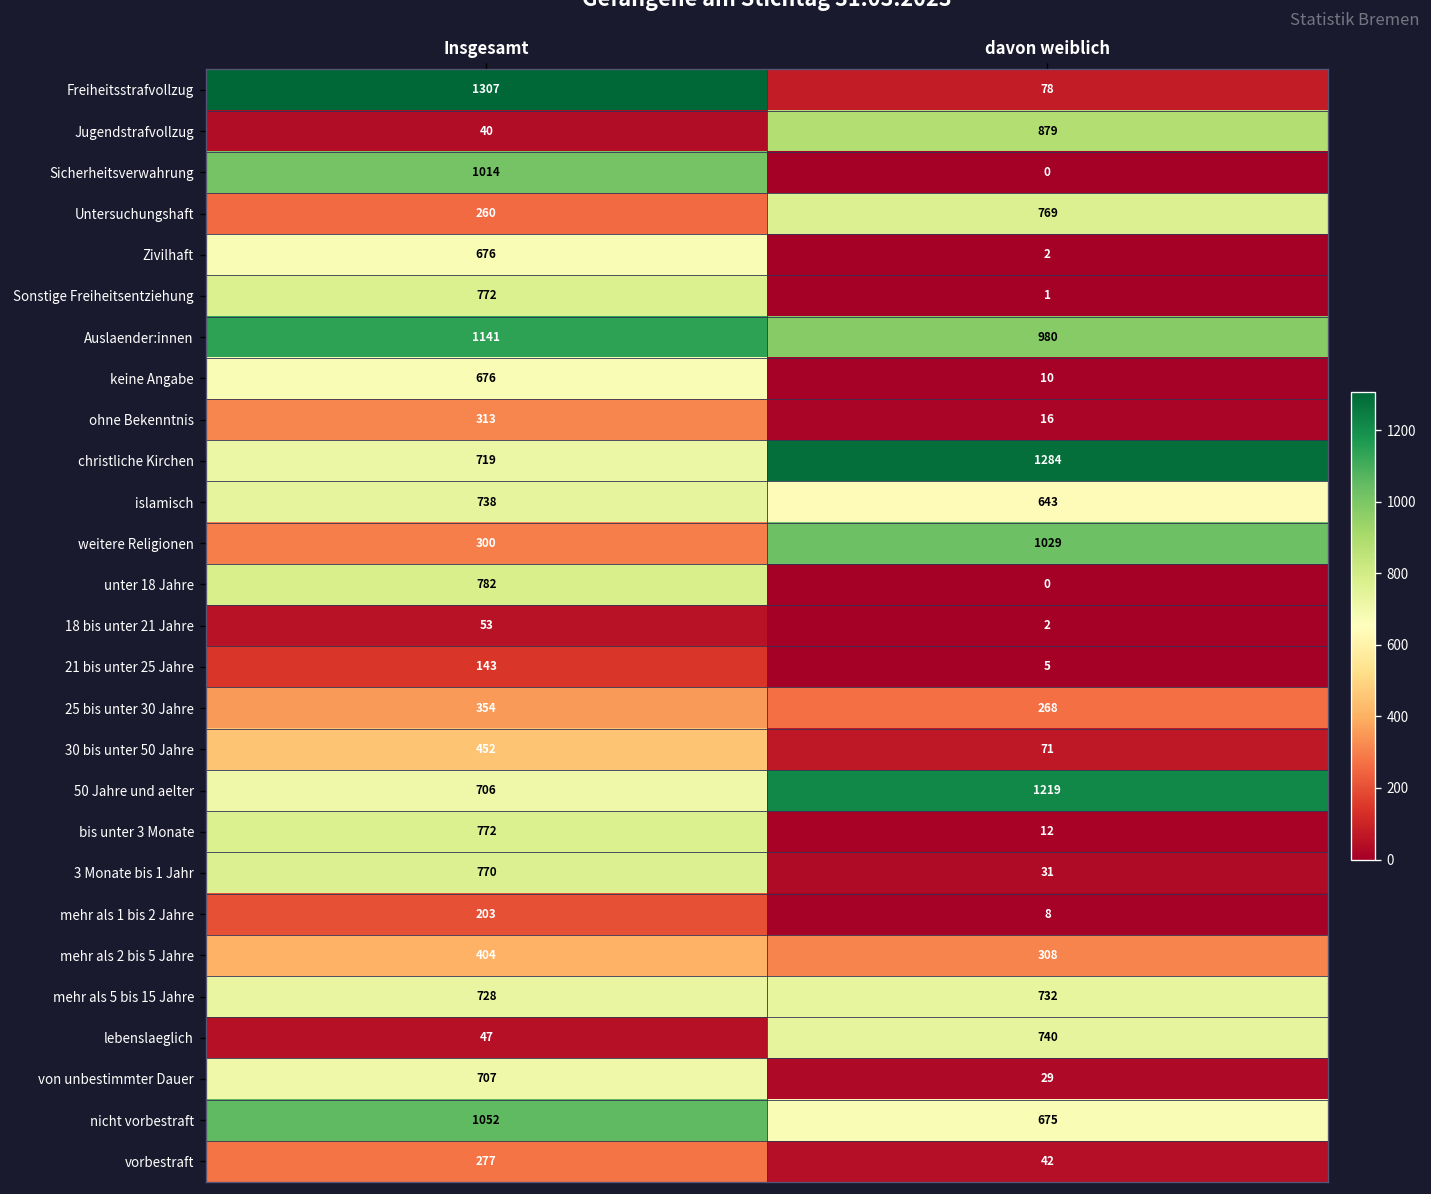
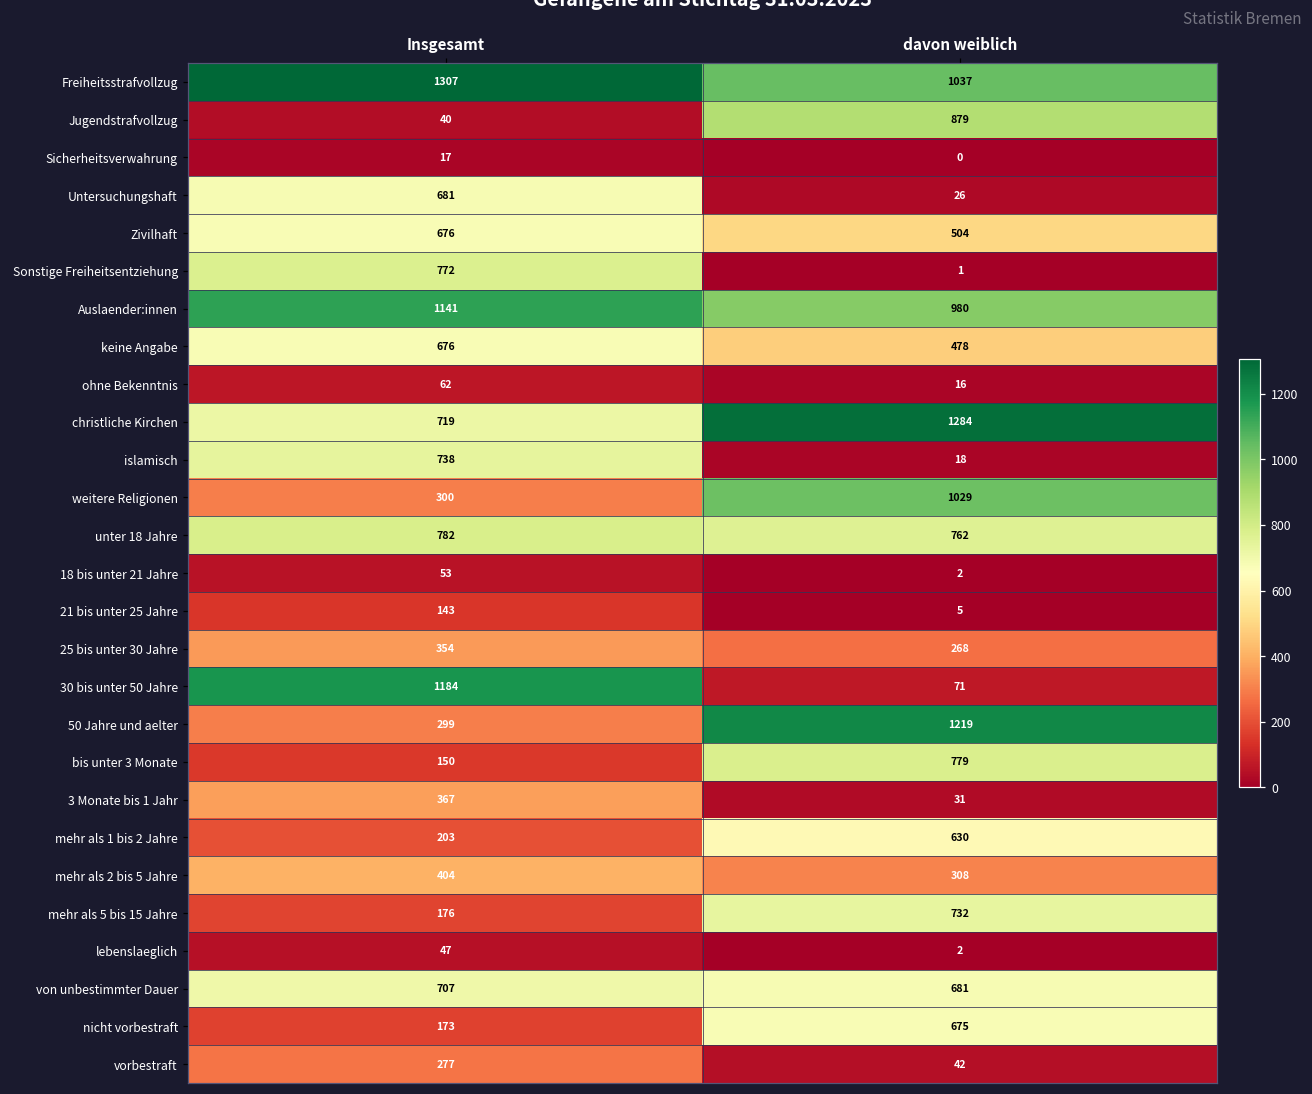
  {
    "Freiheitsstrafvollzug": {
      "Insgesamt": 1307,
-     "davon weiblich": 78
+     "davon weiblich": 1037
    },
    "Jugendstrafvollzug": {
      "Insgesamt": 40,
      "davon weiblich": 879
    },
    "Sicherheitsverwahrung": {
-     "Insgesamt": 1014,
+     "Insgesamt": 17,
      "davon weiblich": 0
    },
    "Untersuchungshaft": {
-     "Insgesamt": 260,
-     "davon weiblich": 769
+     "Insgesamt": 681,
+     "davon weiblich": 26
    },
    "Zivilhaft": {
      "Insgesamt": 676,
-     "davon weiblich": 2
+     "davon weiblich": 504
    },
    "Sonstige Freiheitsentziehung": {
      "Insgesamt": 772,
      "davon weiblich": 1
    },
    "Auslaender:innen": {
      "Insgesamt": 1141,
      "davon weiblich": 980
    },
    "keine Angabe": {
      "Insgesamt": 676,
-     "davon weiblich": 10
+     "davon weiblich": 478
    },
    "ohne Bekenntnis": {
-     "Insgesamt": 313,
+     "Insgesamt": 62,
      "davon weiblich": 16
    },
    "christliche Kirchen": {
      "Insgesamt": 719,
      "davon weiblich": 1284
    },
    "islamisch": {
      "Insgesamt": 738,
-     "davon weiblich": 643
+     "davon weiblich": 18
    },
    "weitere Religionen": {
      "Insgesamt": 300,
      "davon weiblich": 1029
    },
    "unter 18 Jahre": {
      "Insgesamt": 782,
-     "davon weiblich": 0
+     "davon weiblich": 762
    },
    "18 bis unter 21 Jahre": {
      "Insgesamt": 53,
      "davon weiblich": 2
    },
    "21 bis unter 25 Jahre": {
      "Insgesamt": 143,
      "davon weiblich": 5
    },
    "25 bis unter 30 Jahre": {
      "Insgesamt": 354,
      "davon weiblich": 268
    },
    "30 bis unter 50 Jahre": {
-     "Insgesamt": 452,
+     "Insgesamt": 1184,
      "davon weiblich": 71
    },
    "50 Jahre und aelter": {
-     "Insgesamt": 706,
+     "Insgesamt": 299,
      "davon weiblich": 1219
    },
    "bis unter 3 Monate": {
-     "Insgesamt": 772,
-     "davon weiblich": 12
+     "Insgesamt": 150,
+     "davon weiblich": 779
    },
    "3 Monate bis 1 Jahr": {
-     "Insgesamt": 770,
+     "Insgesamt": 367,
      "davon weiblich": 31
    },
    "mehr als 1 bis 2 Jahre": {
      "Insgesamt": 203,
-     "davon weiblich": 8
+     "davon weiblich": 630
    },
    "mehr als 2 bis 5 Jahre": {
      "Insgesamt": 404,
      "davon weiblich": 308
    },
    "mehr als 5 bis 15 Jahre": {
-     "Insgesamt": 728,
+     "Insgesamt": 176,
      "davon weiblich": 732
    },
    "lebenslaeglich": {
      "Insgesamt": 47,
-     "davon weiblich": 740
+     "davon weiblich": 2
    },
    "von unbestimmter Dauer": {
      "Insgesamt": 707,
-     "davon weiblich": 29
+     "davon weiblich": 681
    },
    "nicht vorbestraft": {
-     "Insgesamt": 1052,
+     "Insgesamt": 173,
      "davon weiblich": 675
    },
    "vorbestraft": {
      "Insgesamt": 277,
      "davon weiblich": 42
    }
  }
